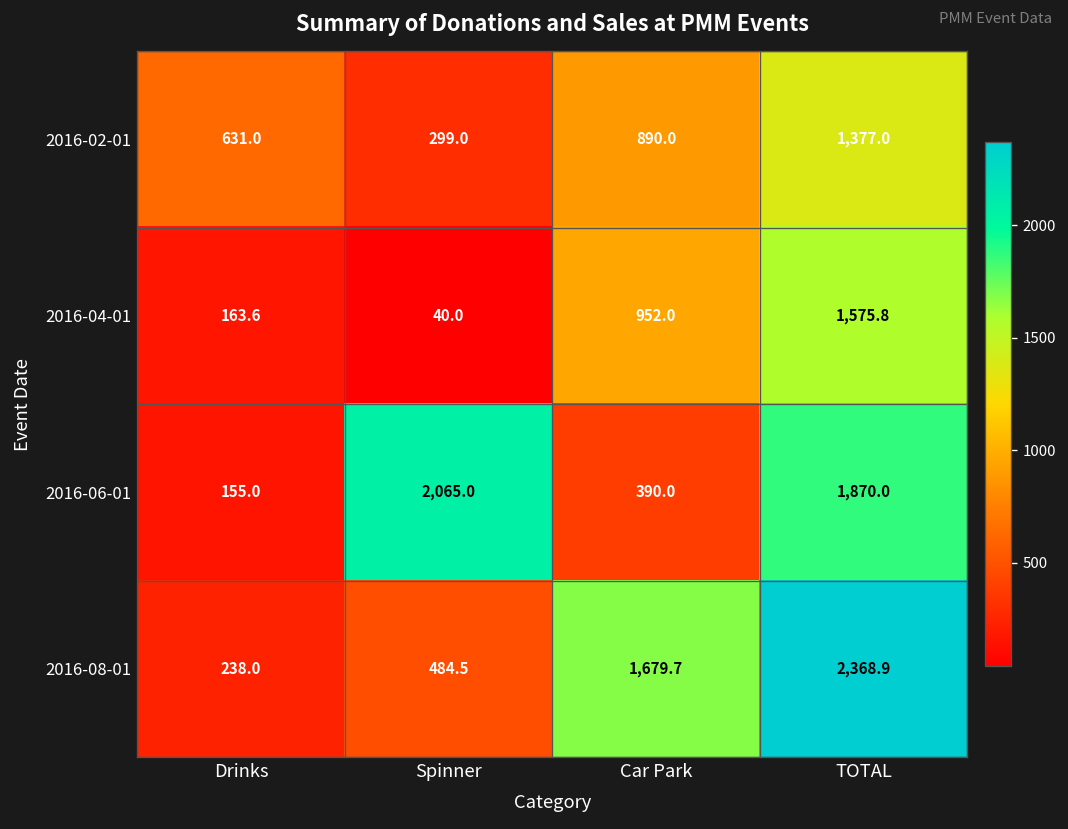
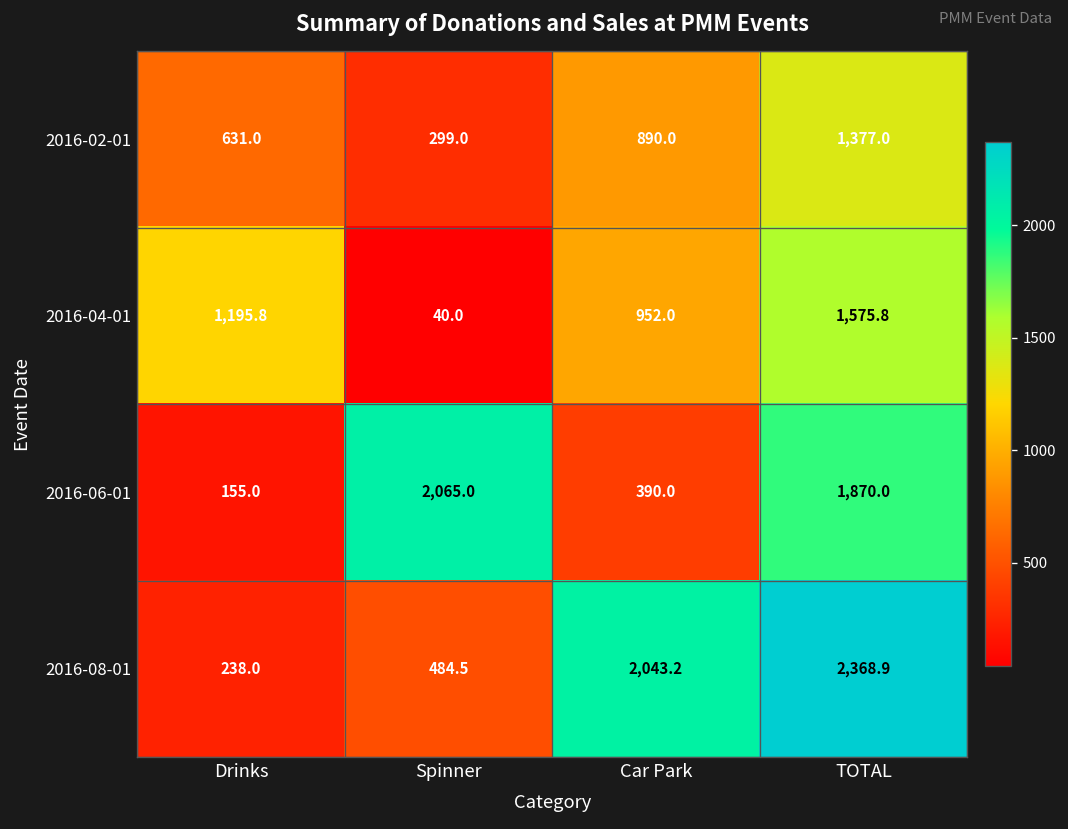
  {
    "2016-02-01": {
      "Drinks": "631.0",
      "Spinner": "299.0",
      "Car Park": "890.0",
      "TOTAL": "1,377.0"
    },
    "2016-04-01": {
-     "Drinks": "163.6",
+     "Drinks": "1,195.8",
      "Spinner": "40.0",
      "Car Park": "952.0",
      "TOTAL": "1,575.8"
    },
    "2016-06-01": {
      "Drinks": "155.0",
      "Spinner": "2,065.0",
      "Car Park": "390.0",
      "TOTAL": "1,870.0"
    },
    "2016-08-01": {
      "Drinks": "238.0",
      "Spinner": "484.5",
-     "Car Park": "1,679.7",
+     "Car Park": "2,043.2",
      "TOTAL": "2,368.9"
    }
  }
